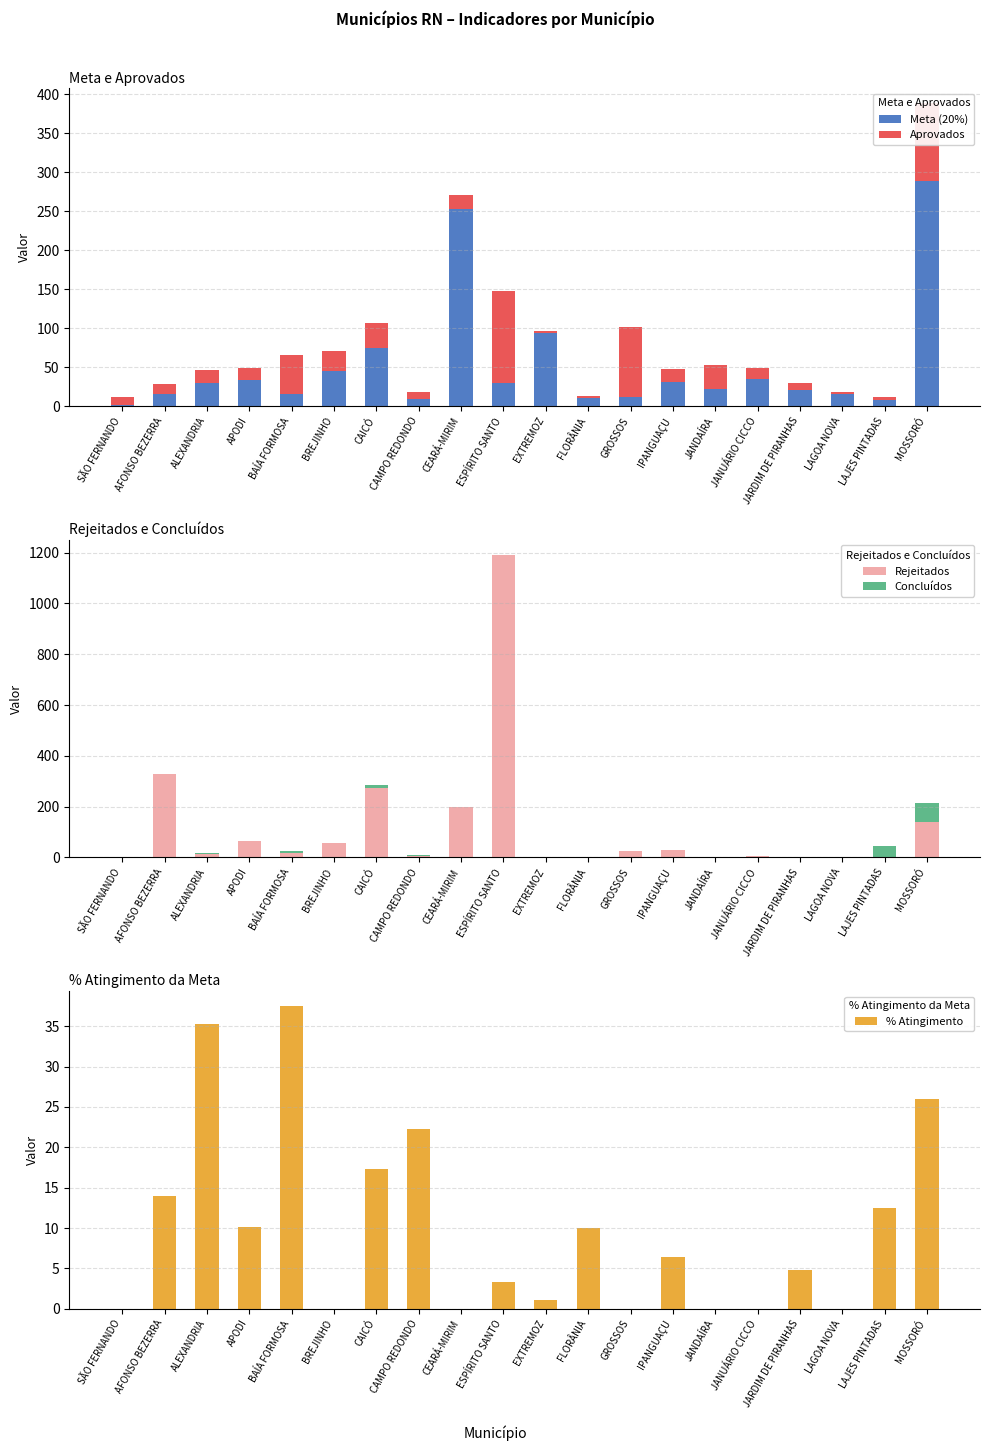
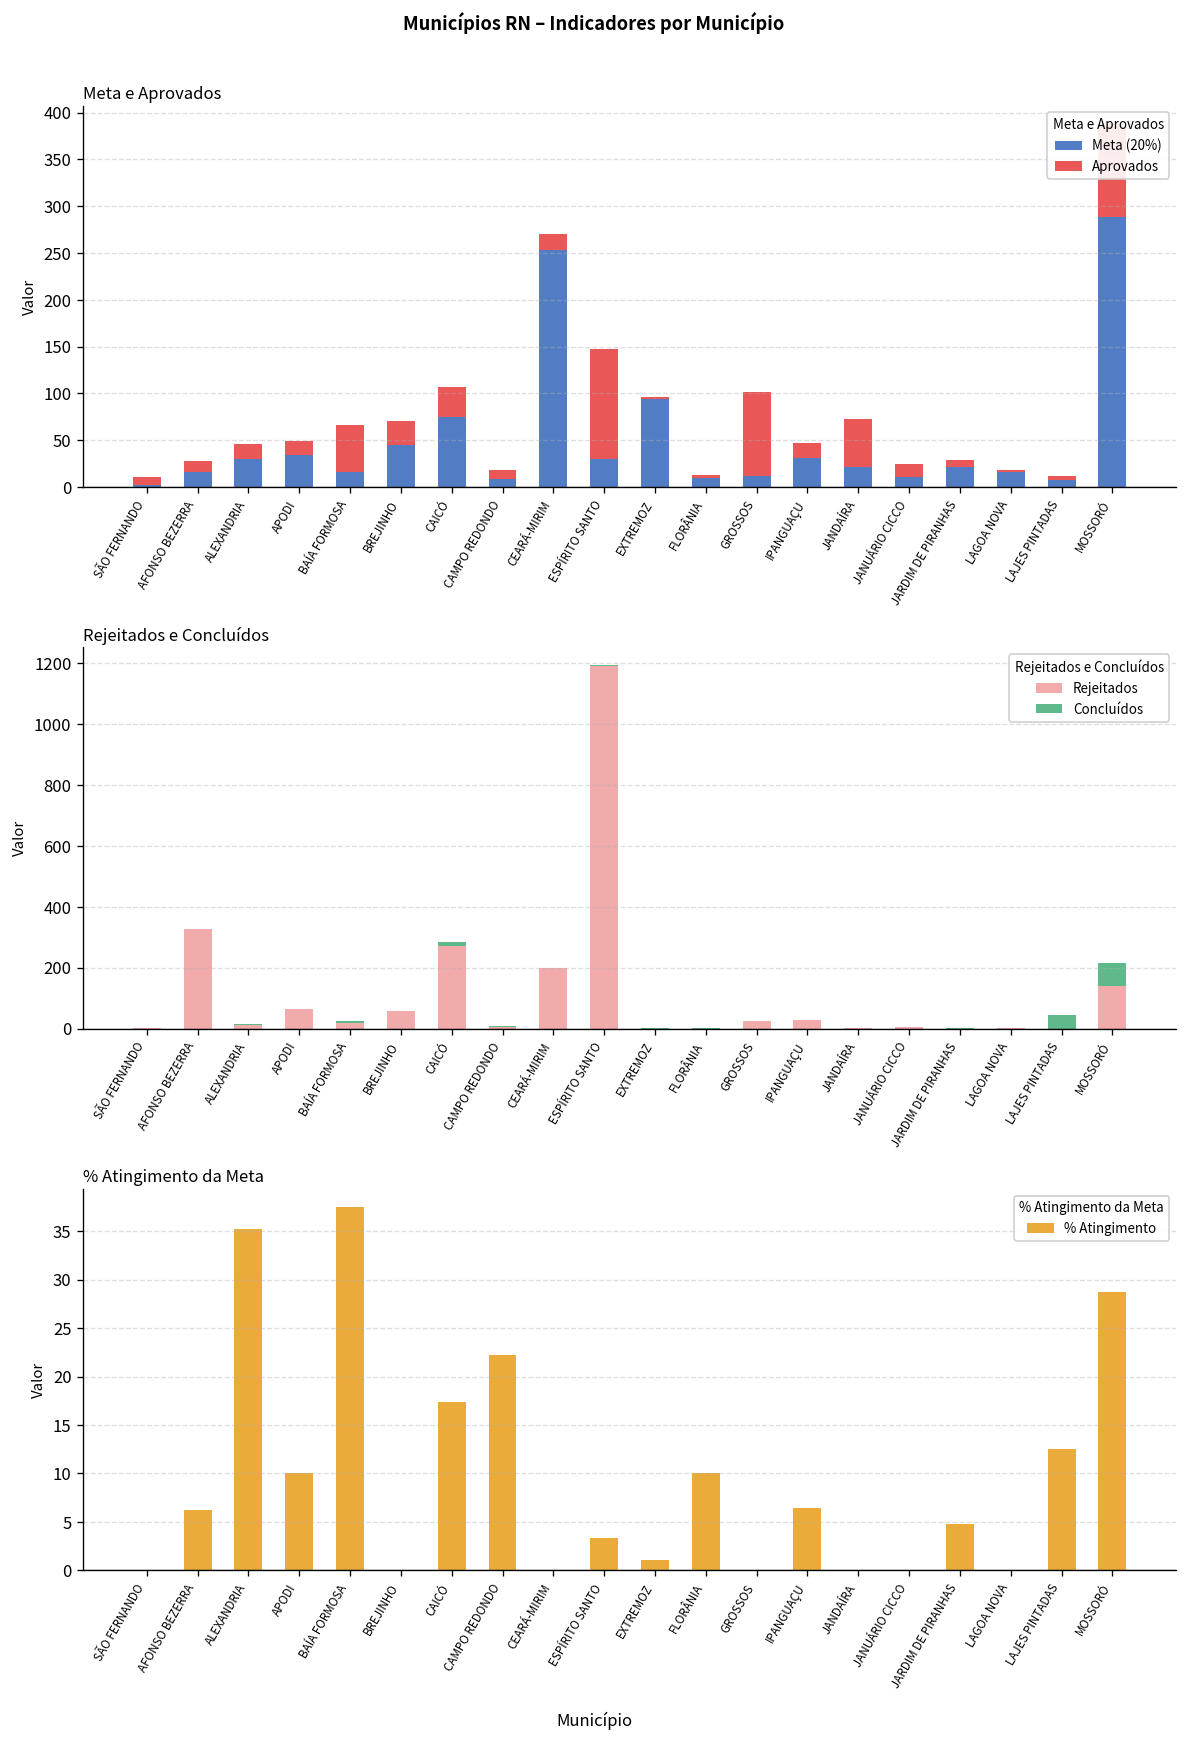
  {
    "Meta e Aprovados": {
      "Meta (20%)": {
        "AFONSO BEZERRA": 20,
        "ALEXANDRIA": 30,
        "APODI": 30,
        "BAÍA FORMOSA": 20,
        "BREJINHO": 50,
        "CAICÓ": 80,
        "CAMPO REDONDO": 10,
        "CEARÁ-MIRIM": 250,
        "ESPÍRITO SANTO": 30,
        "EXTREMOZ": 90,
        "FLORÂNIA": 10,
        "GROSSOS": 10,
        "IPANGUAÇU": 30,
        "JANDAÍRA": 20,
-       "JANUÁRIO CICCO": 40,
+       "JANUÁRIO CICCO": 10,
        "JARDIM DE PIRANHAS": 20,
        "LAGOA NOVA": 20,
        "LAJES PINTADAS": 10,
        "MOSSORÓ": 290
      },
      "Aprovados": {
        "SÃO FERNANDO": 10,
        "AFONSO BEZERRA": 10,
        "ALEXANDRIA": 20,
        "APODI": 20,
        "BAÍA FORMOSA": 50,
        "BREJINHO": 30,
        "CAICÓ": 30,
        "CAMPO REDONDO": 10,
        "CEARÁ-MIRIM": 20,
        "ESPÍRITO SANTO": 120,
        "GROSSOS": 90,
        "IPANGUAÇU": 20,
-       "JANDAÍRA": 30,
+       "JANDAÍRA": 50,
        "JANUÁRIO CICCO": 10,
        "JARDIM DE PIRANHAS": 10,
        "LAJES PINTADAS": 0
      }
    },
    "Rejeitados e Concluídos": {
      "Rejeitados": {
        "AFONSO BEZERRA": 330,
        "ALEXANDRIA": 10,
        "APODI": 60,
        "BAÍA FORMOSA": 20,
        "BREJINHO": 60,
        "CAICÓ": 270,
        "CEARÁ-MIRIM": 200,
        "ESPÍRITO SANTO": 1190,
        "EXTREMOZ": 0,
        "FLORÂNIA": 0,
        "GROSSOS": 30,
        "IPANGUAÇU": 30,
        "JARDIM DE PIRANHAS": 0,
        "LAJES PINTADAS": 0,
        "MOSSORÓ": 140
      },
      "Concluídos": {
        "SÃO FERNANDO": 0,
        "AFONSO BEZERRA": 0,
        "BREJINHO": 0,
        "CAICÓ": 10,
        "CEARÁ-MIRIM": 0,
        "GROSSOS": 0,
        "JANDAÍRA": 0,
        "JANUÁRIO CICCO": 0,
        "LAGOA NOVA": 0,
        "LAJES PINTADAS": 40,
        "MOSSORÓ": 80
      }
    },
    "% Atingimento da Meta": {
      "SÃO FERNANDO": 0,
-     "AFONSO BEZERRA": 14,
+     "AFONSO BEZERRA": 6,
      "ALEXANDRIA": 35,
      "APODI": 10,
      "BAÍA FORMOSA": 38,
      "BREJINHO": 0,
      "CAICÓ": 17,
      "CAMPO REDONDO": 22,
      "CEARÁ-MIRIM": 0,
      "ESPÍRITO SANTO": 3,
      "EXTREMOZ": 1,
      "FLORÂNIA": 10,
      "GROSSOS": 0,
      "IPANGUAÇU": 6,
      "JANDAÍRA": 0,
      "JANUÁRIO CICCO": 0,
      "JARDIM DE PIRANHAS": 5,
      "LAGOA NOVA": 0,
      "LAJES PINTADAS": 13,
-     "MOSSORÓ": 26
+     "MOSSORÓ": 29
    }
  }
